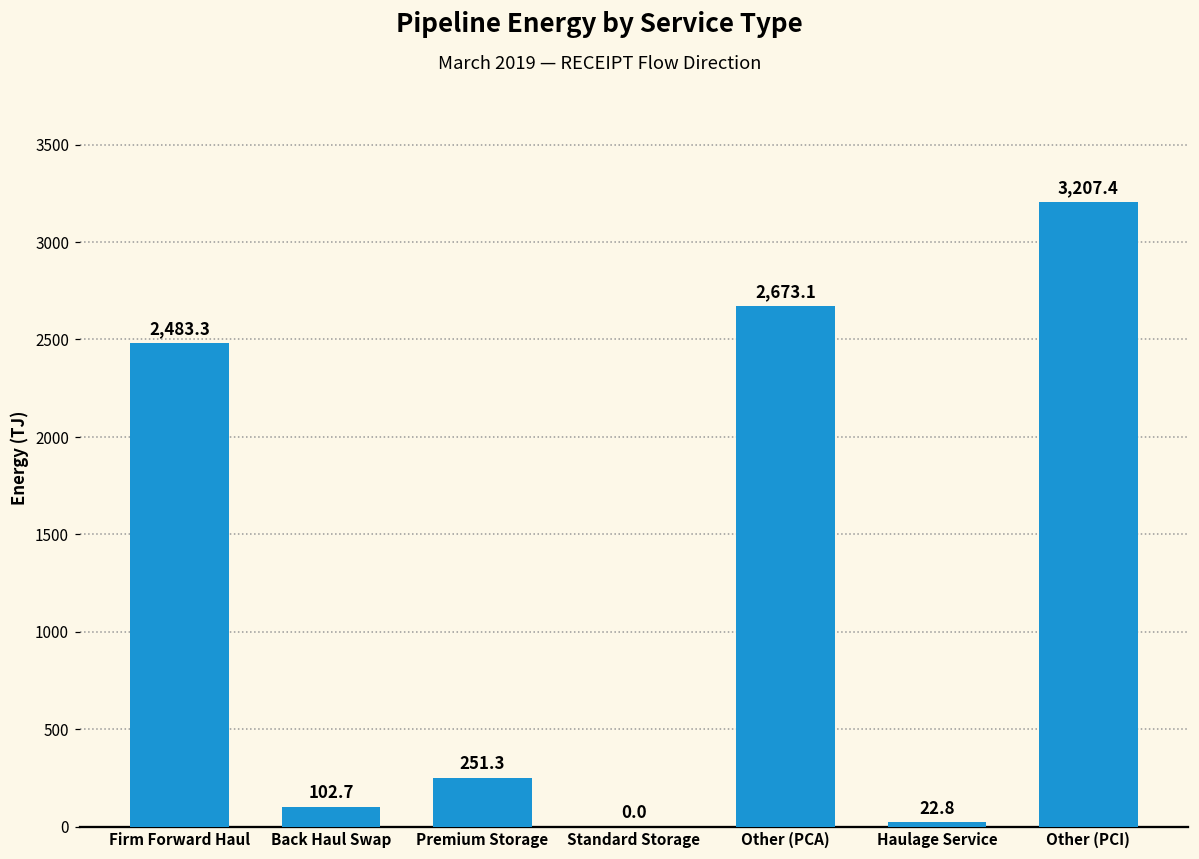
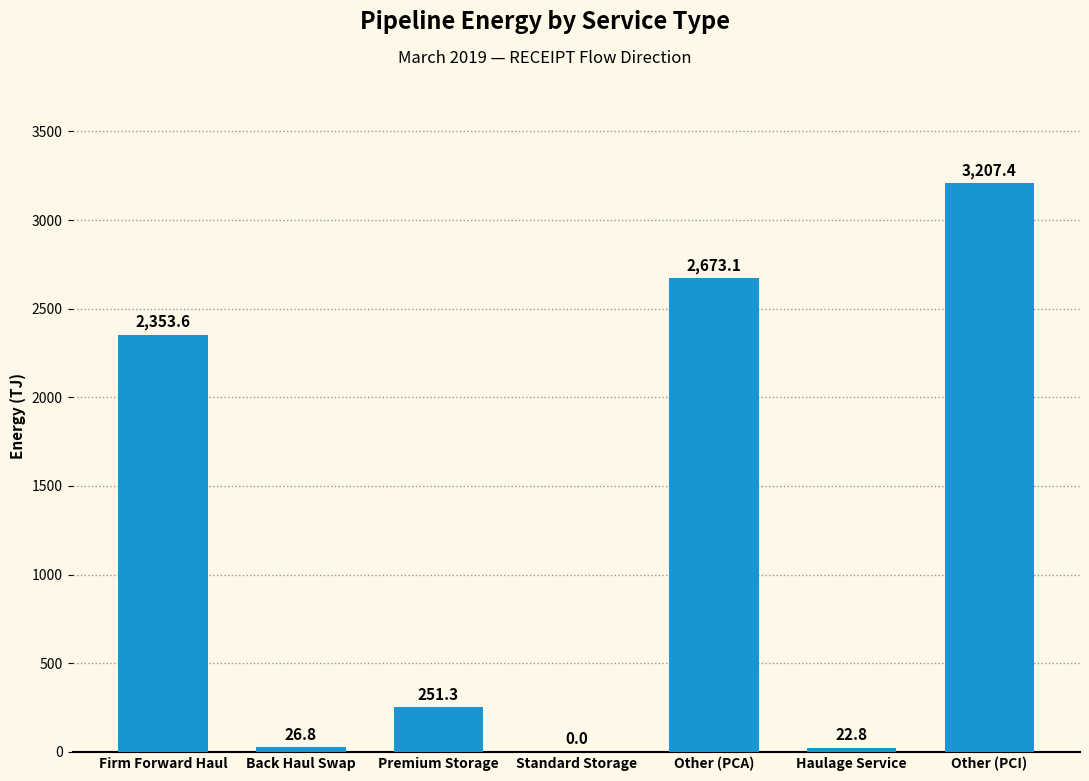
  {
-   "Firm Forward Haul": "2,483.3",
-   "Back Haul Swap": "102.7",
+   "Firm Forward Haul": "2,353.6",
+   "Back Haul Swap": "26.8",
    "Premium Storage": "251.3",
    "Standard Storage": "0.0",
    "Other (PCA)": "2,673.1",
    "Haulage Service": "22.8",
    "Other (PCI)": "3,207.4"
  }
